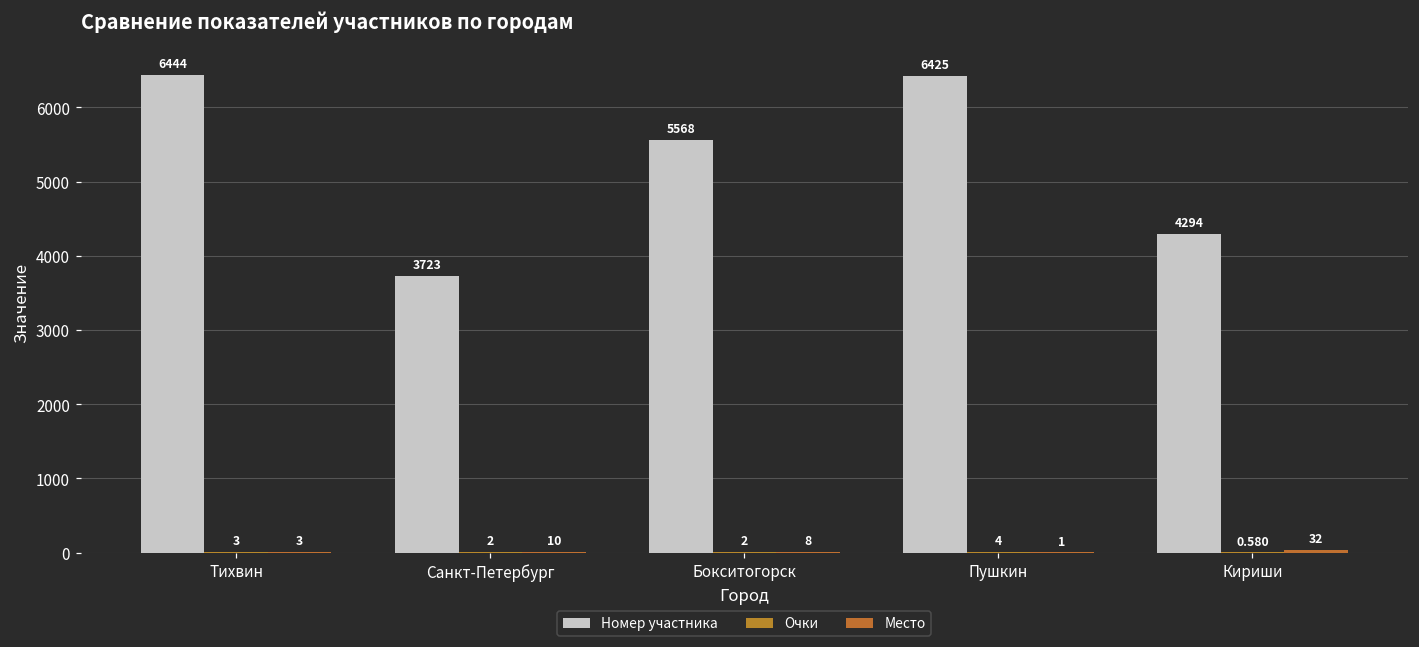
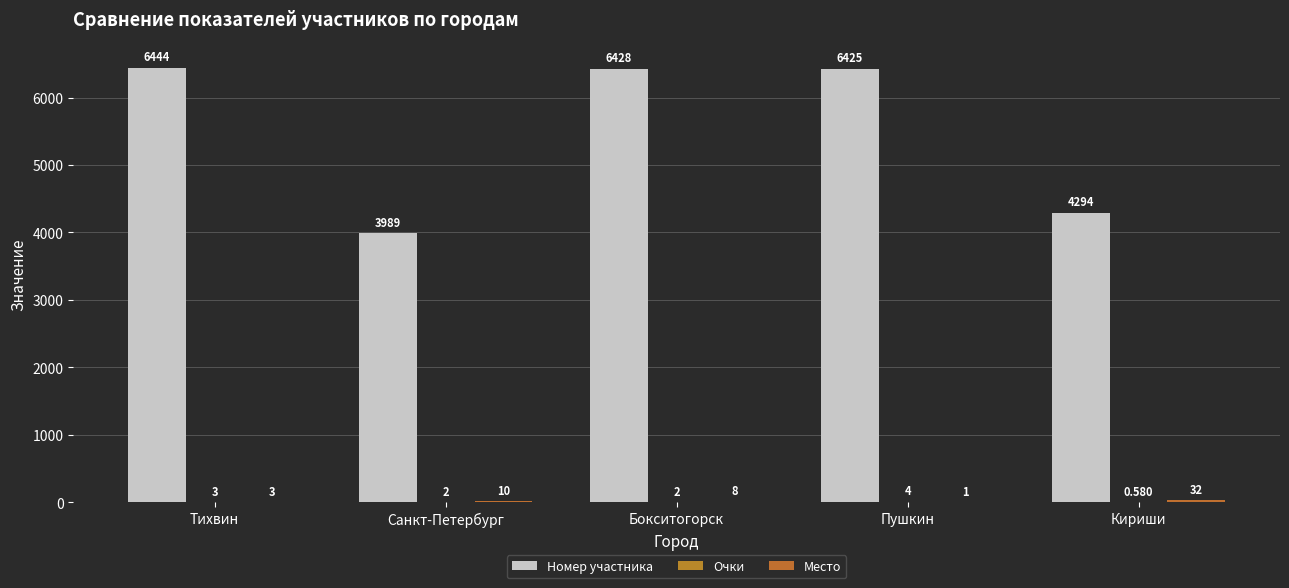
  {
    "Номер участника": {
      "Тихвин": 6444,
-     "Санкт-Петербург": 3723,
-     "Бокситогорск": 5568,
+     "Санкт-Петербург": 3989,
+     "Бокситогорск": 6428,
      "Пушкин": 6425,
      "Кириши": 4294
    }
  }
